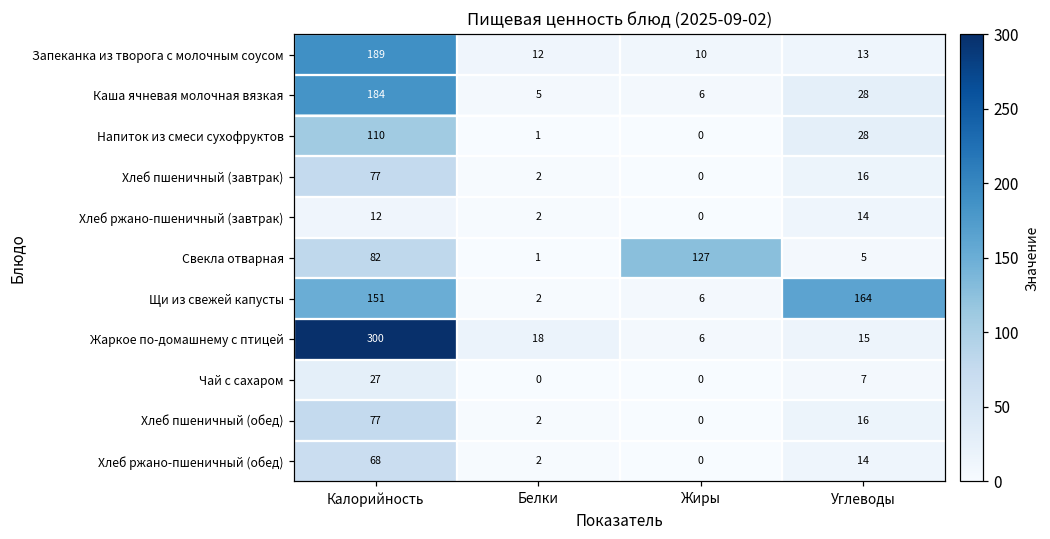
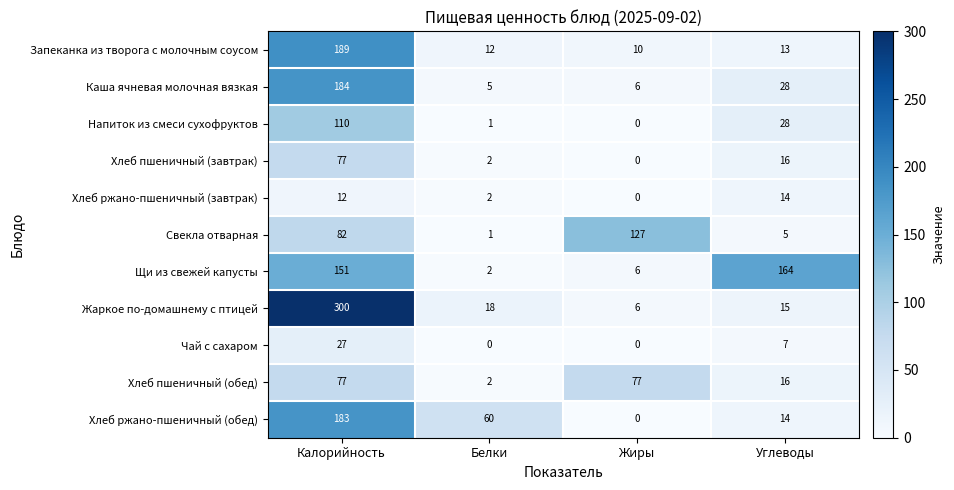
  {
    "Запеканка из творога с молочным соусом": {
      "Калорийность": 189,
      "Белки": 12,
      "Жиры": 10,
      "Углеводы": 13
    },
    "Каша ячневая молочная вязкая": {
      "Калорийность": 184,
      "Белки": 5,
      "Жиры": 6,
      "Углеводы": 28
    },
    "Напиток из смеси сухофруктов": {
      "Калорийность": 110,
      "Белки": 1,
      "Жиры": 0,
      "Углеводы": 28
    },
    "Хлеб пшеничный (завтрак)": {
      "Калорийность": 77,
      "Белки": 2,
      "Жиры": 0,
      "Углеводы": 16
    },
    "Хлеб ржано-пшеничный (завтрак)": {
      "Калорийность": 12,
      "Белки": 2,
      "Жиры": 0,
      "Углеводы": 14
    },
    "Свекла отварная": {
      "Калорийность": 82,
      "Белки": 1,
      "Жиры": 127,
      "Углеводы": 5
    },
    "Щи из свежей капусты": {
      "Калорийность": 151,
      "Белки": 2,
      "Жиры": 6,
      "Углеводы": 164
    },
    "Жаркое по-домашнему с птицей": {
      "Калорийность": 300,
      "Белки": 18,
      "Жиры": 6,
      "Углеводы": 15
    },
    "Чай с сахаром": {
      "Калорийность": 27,
      "Белки": 0,
      "Жиры": 0,
      "Углеводы": 7
    },
    "Хлеб пшеничный (обед)": {
      "Калорийность": 77,
      "Белки": 2,
-     "Жиры": 0,
+     "Жиры": 77,
      "Углеводы": 16
    },
    "Хлеб ржано-пшеничный (обед)": {
-     "Калорийность": 68,
-     "Белки": 2,
+     "Калорийность": 183,
+     "Белки": 60,
      "Жиры": 0,
      "Углеводы": 14
    }
  }
